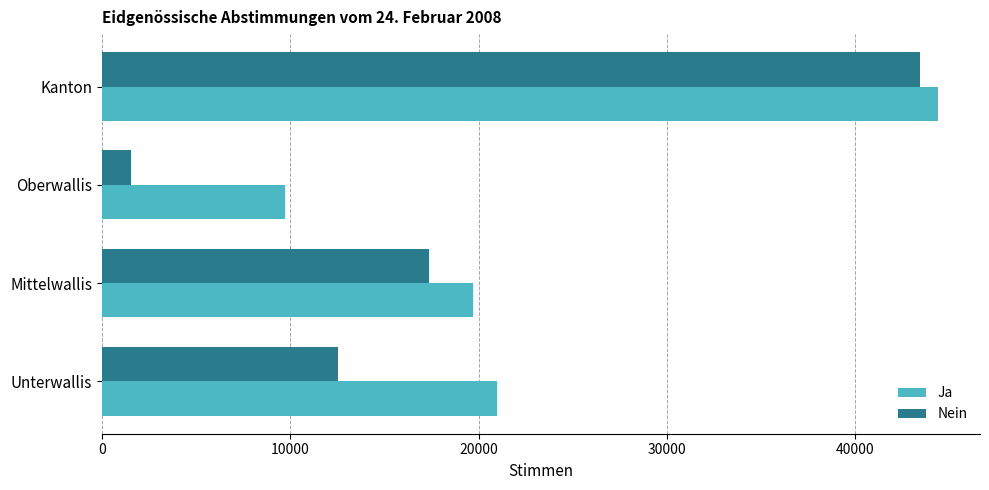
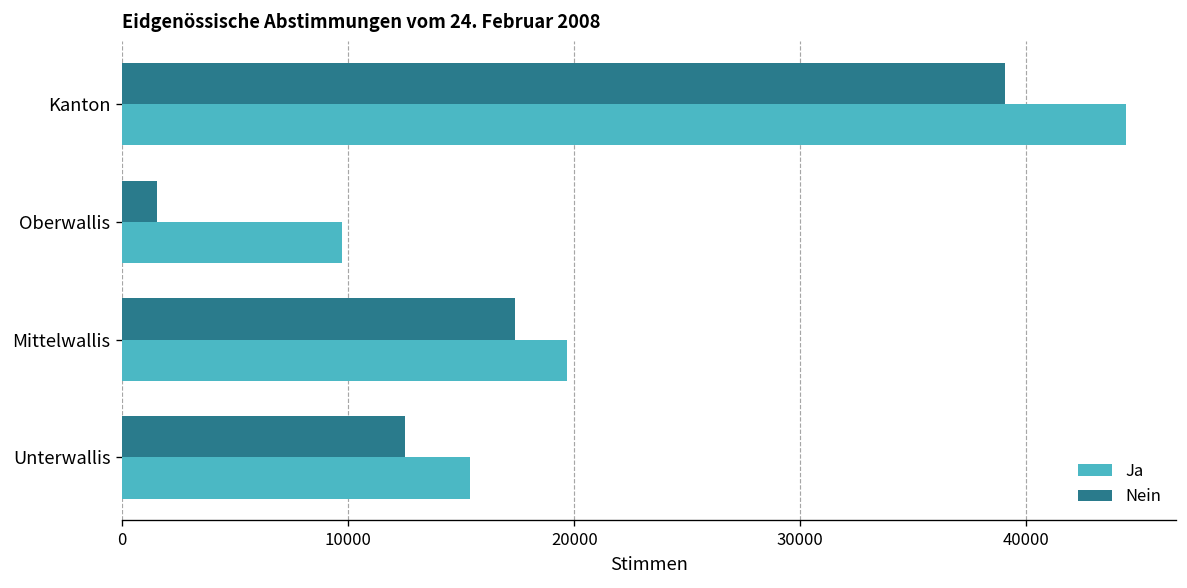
  {
    "Ja": {
      "Kanton": 44400,
      "Oberwallis": 9700,
      "Mittelwallis": 19700,
-     "Unterwallis": 21000
+     "Unterwallis": 15400
    },
    "Nein": {
-     "Kanton": 43500,
+     "Kanton": 39100,
      "Oberwallis": 1500,
      "Mittelwallis": 17400,
      "Unterwallis": 12500
    }
  }
